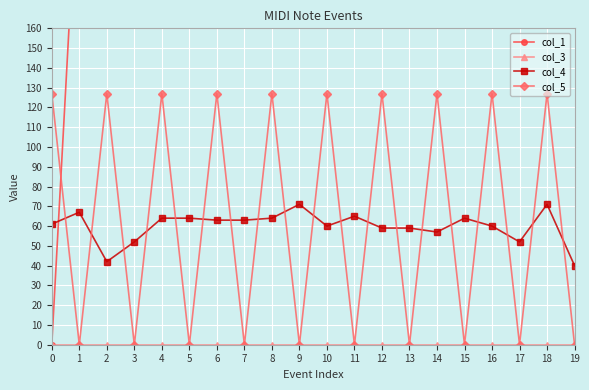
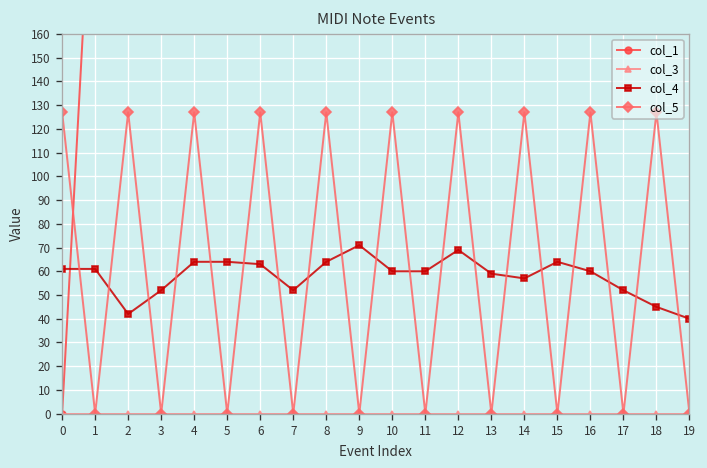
  {
    "col_4": {
      "0": 61,
-     "1": 67,
+     "1": 61,
      "2": 42,
      "3": 52,
      "4": 64,
      "5": 64,
      "6": 63,
-     "7": 63,
+     "7": 52,
      "8": 64,
      "9": 71,
      "10": 60,
-     "11": 65,
-     "12": 59,
+     "11": 60,
+     "12": 69,
      "13": 59,
      "14": 57,
      "15": 64,
      "16": 60,
      "17": 52,
-     "18": 71,
+     "18": 45,
      "19": 40
    }
  }
